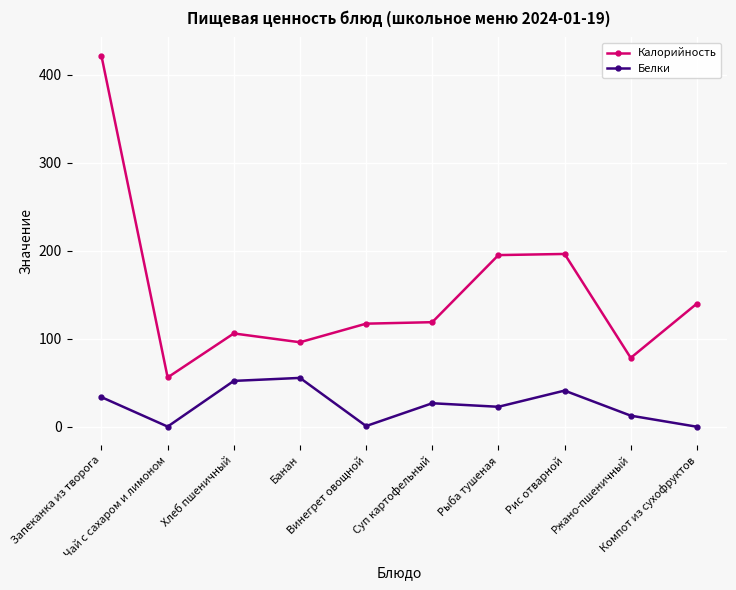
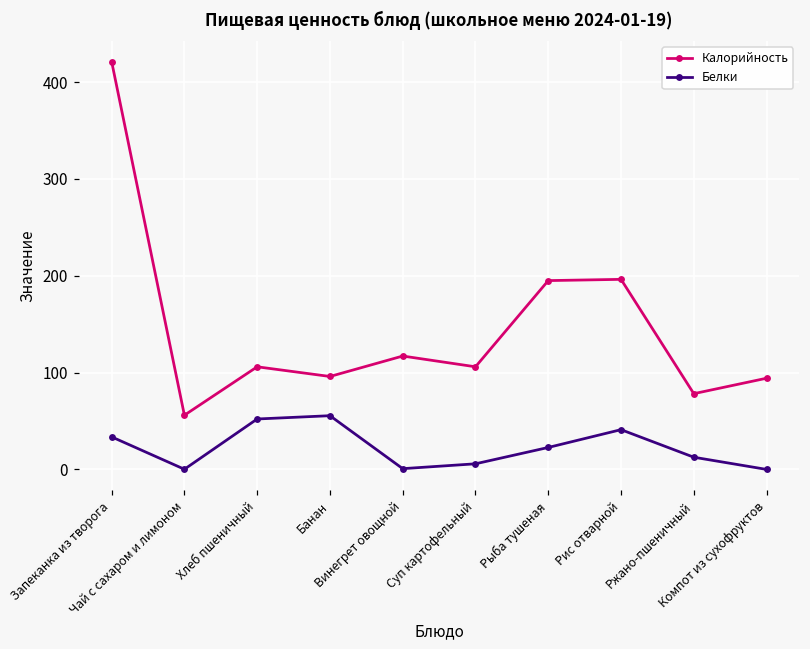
  {
    "Калорийность": {
      "Запеканка из творога": 420,
      "Чай с сахаром и лимоном": 60,
      "Хлеб пшеничный": 110,
      "Банан": 100,
      "Винегрет овощной": 120,
-     "Суп картофельный": 120,
+     "Суп картофельный": 110,
      "Рыба тушеная": 200,
      "Рис отварной": 200,
      "Ржано-пшеничный": 80,
-     "Компот из сухофруктов": 140
+     "Компот из сухофруктов": 90
    },
    "Белки": {
      "Запеканка из творога": 30,
      "Чай с сахаром и лимоном": 0,
      "Хлеб пшеничный": 50,
      "Банан": 60,
      "Винегрет овощной": 0,
-     "Суп картофельный": 30,
+     "Суп картофельный": 10,
      "Рыба тушеная": 20,
      "Рис отварной": 40,
      "Ржано-пшеничный": 10,
      "Компот из сухофруктов": 0
    }
  }
